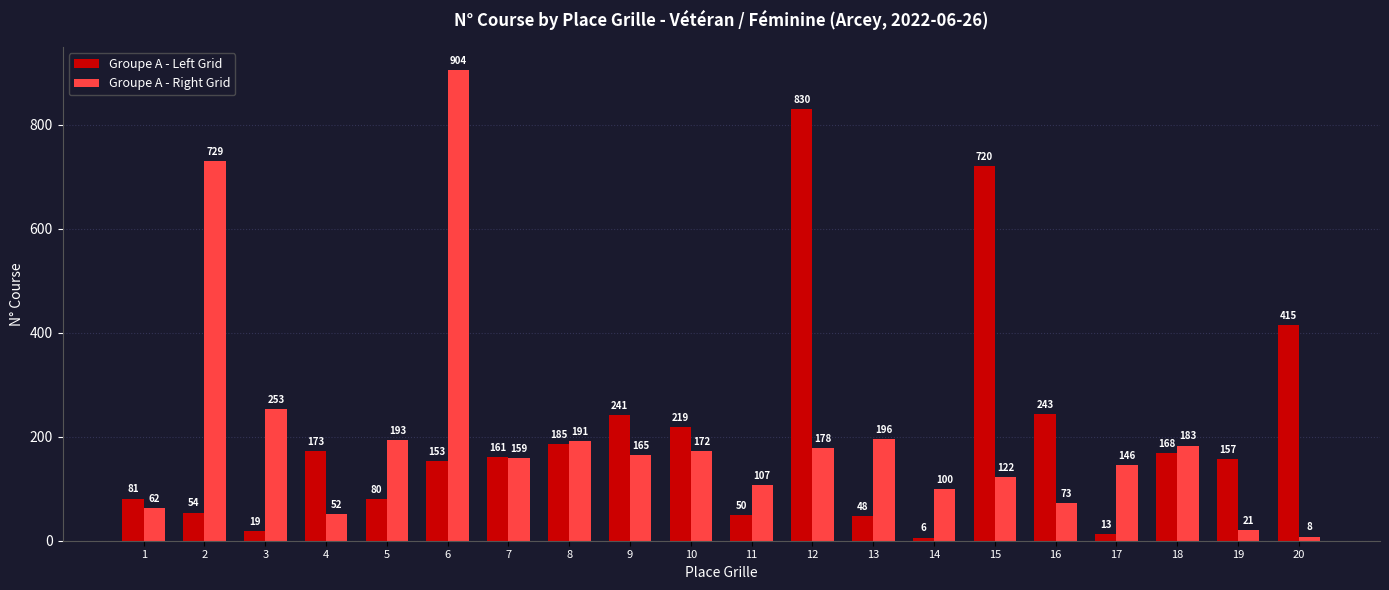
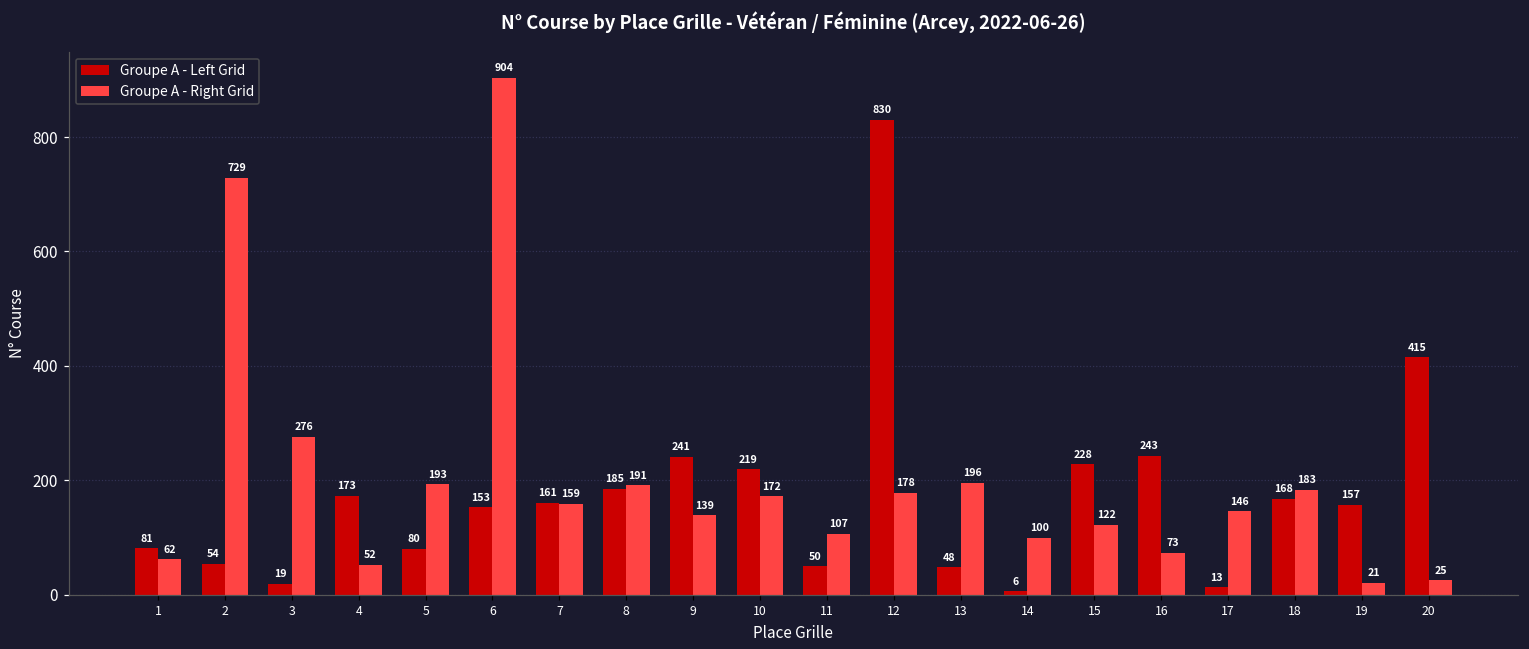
  {
    "Groupe A - Left Grid": {
      "1": 81,
      "2": 54,
      "3": 19,
      "4": 173,
      "5": 80,
      "6": 153,
      "7": 161,
      "8": 185,
      "9": 241,
      "10": 219,
      "11": 50,
      "12": 830,
      "13": 48,
      "14": 6,
-     "15": 720,
+     "15": 228,
      "16": 243,
      "17": 13,
      "18": 168,
      "19": 157,
      "20": 415
    },
    "Groupe A - Right Grid": {
      "1": 62,
      "2": 729,
-     "3": 253,
+     "3": 276,
      "4": 52,
      "5": 193,
      "6": 904,
      "7": 159,
      "8": 191,
-     "9": 165,
+     "9": 139,
      "10": 172,
      "11": 107,
      "12": 178,
      "13": 196,
      "14": 100,
      "15": 122,
      "16": 73,
      "17": 146,
      "18": 183,
      "19": 21,
-     "20": 8
+     "20": 25
    }
  }
